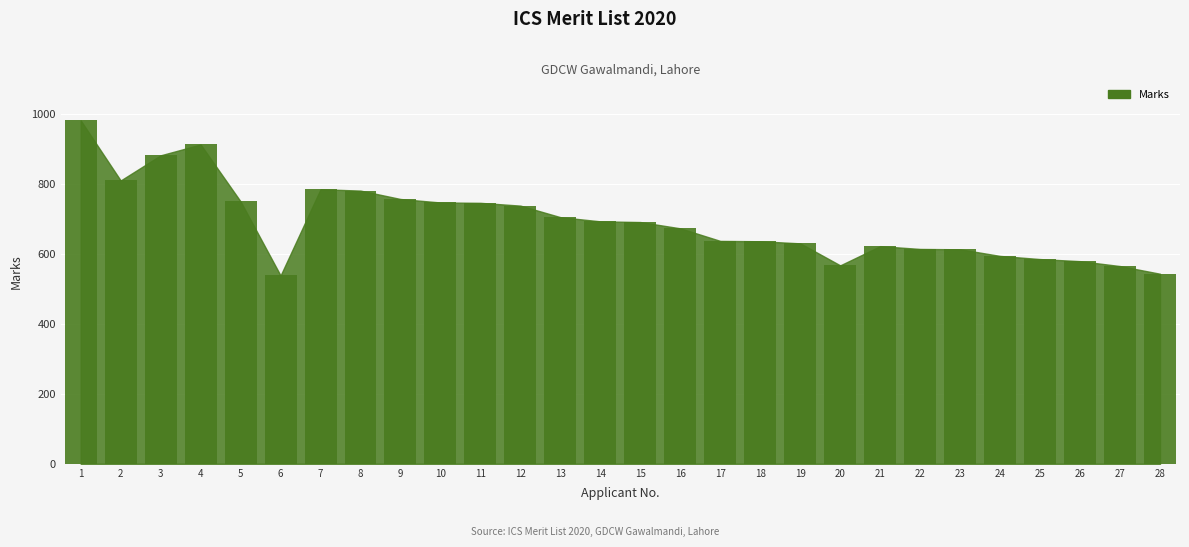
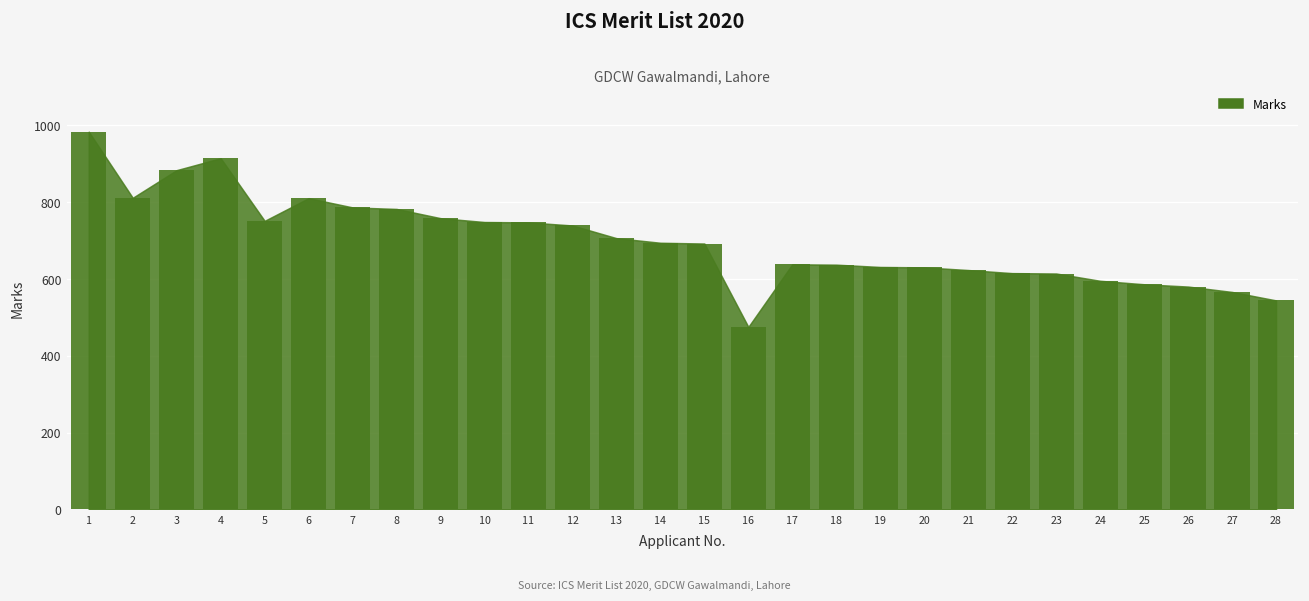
  {
    "1": 980,
    "2": 810,
    "3": 880,
    "4": 910,
    "5": 750,
-   "6": 540,
+   "6": 810,
    "7": 790,
    "8": 780,
    "9": 760,
    "10": 750,
    "11": 750,
    "12": 740,
    "13": 710,
    "14": 690,
    "15": 690,
-   "16": 670,
+   "16": 480,
    "17": 640,
    "18": 640,
    "19": 630,
-   "20": 570,
+   "20": 630,
    "21": 620,
    "22": 620,
    "23": 610,
    "24": 600,
    "25": 590,
    "26": 580,
    "27": 570,
    "28": 540
  }
